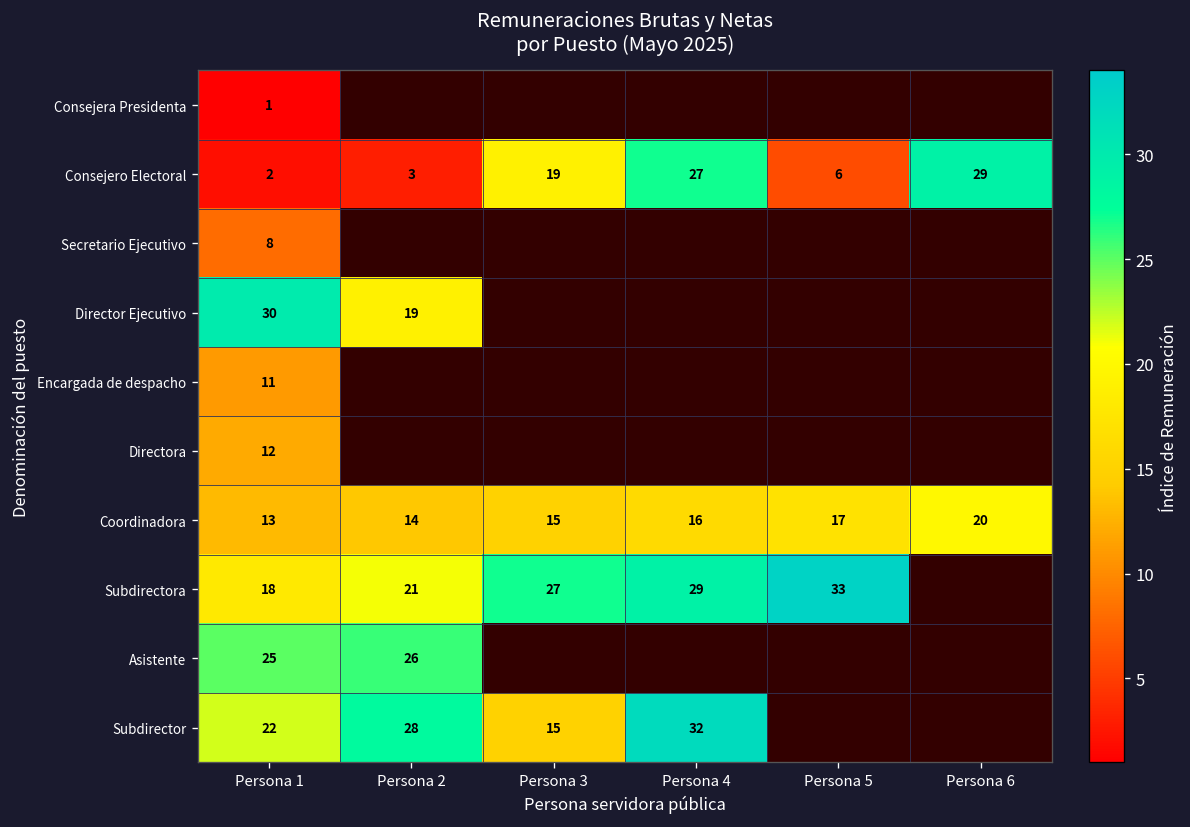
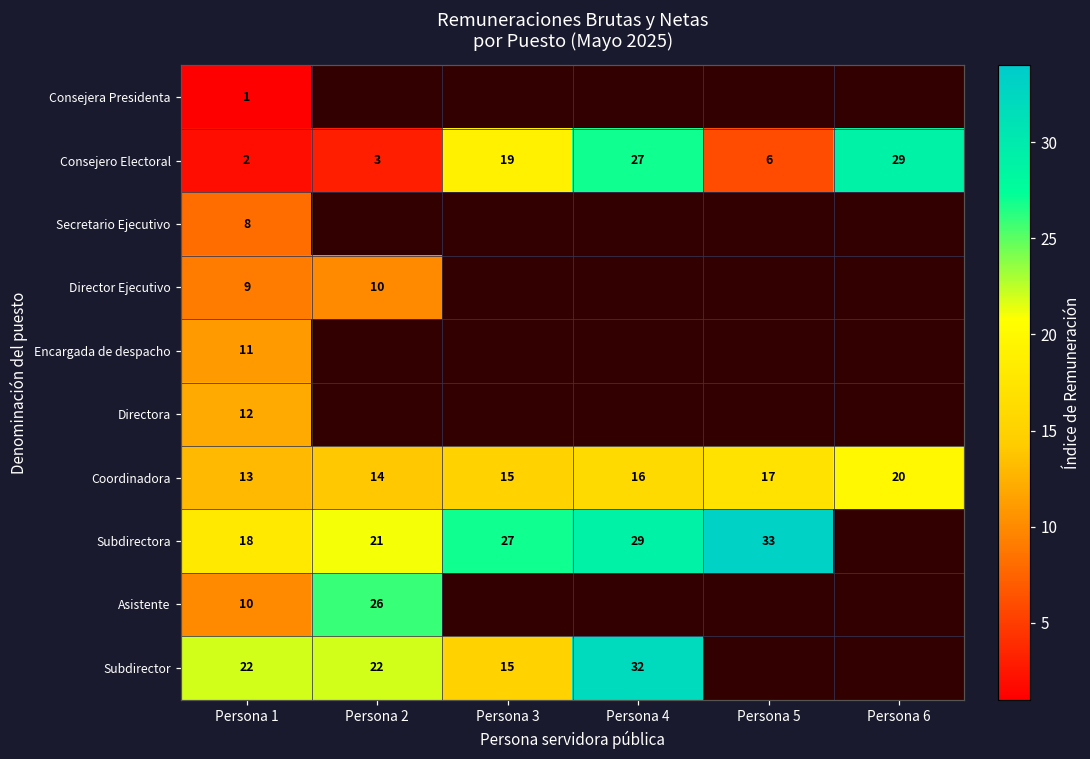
  {
    "Consejera Presidenta": {
      "Persona 1": 1
    },
    "Consejero Electoral": {
      "Persona 1": 2,
      "Persona 2": 3,
      "Persona 3": 19,
      "Persona 4": 27,
      "Persona 5": 6,
      "Persona 6": 29
    },
    "Secretario Ejecutivo": {
      "Persona 1": 8
    },
    "Director Ejecutivo": {
-     "Persona 1": 30,
-     "Persona 2": 19
+     "Persona 1": 9,
+     "Persona 2": 10
    },
    "Encargada de despacho": {
      "Persona 1": 11
    },
    "Directora": {
      "Persona 1": 12
    },
    "Coordinadora": {
      "Persona 1": 13,
      "Persona 2": 14,
      "Persona 3": 15,
      "Persona 4": 16,
      "Persona 5": 17,
      "Persona 6": 20
    },
    "Subdirectora": {
      "Persona 1": 18,
      "Persona 2": 21,
      "Persona 3": 27,
      "Persona 4": 29,
      "Persona 5": 33
    },
    "Asistente": {
-     "Persona 1": 25,
+     "Persona 1": 10,
      "Persona 2": 26
    },
    "Subdirector": {
      "Persona 1": 22,
-     "Persona 2": 28,
+     "Persona 2": 22,
      "Persona 3": 15,
      "Persona 4": 32
    }
  }
